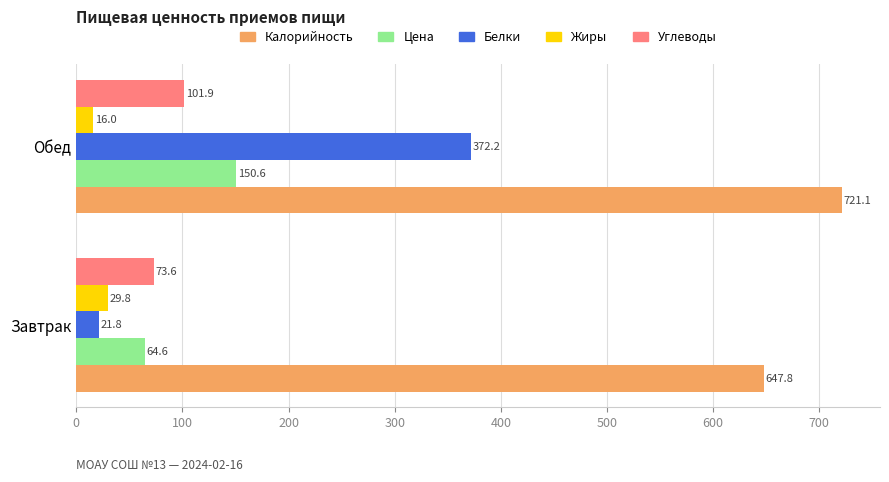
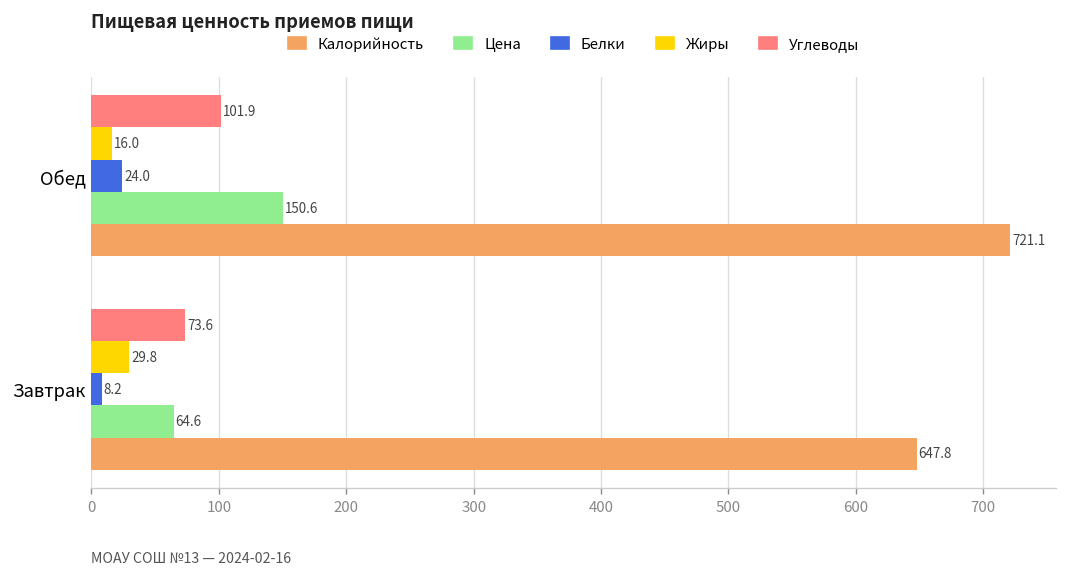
  {
    "Цена": {
      "Обед": 150.6,
      "Завтрак": 64.6
    },
    "Белки": {
-     "Обед": 372.2,
-     "Завтрак": 21.8
+     "Обед": 24.0,
+     "Завтрак": 8.2
    },
    "Жиры": {
      "Обед": 16.0,
      "Завтрак": 29.8
    }
  }
